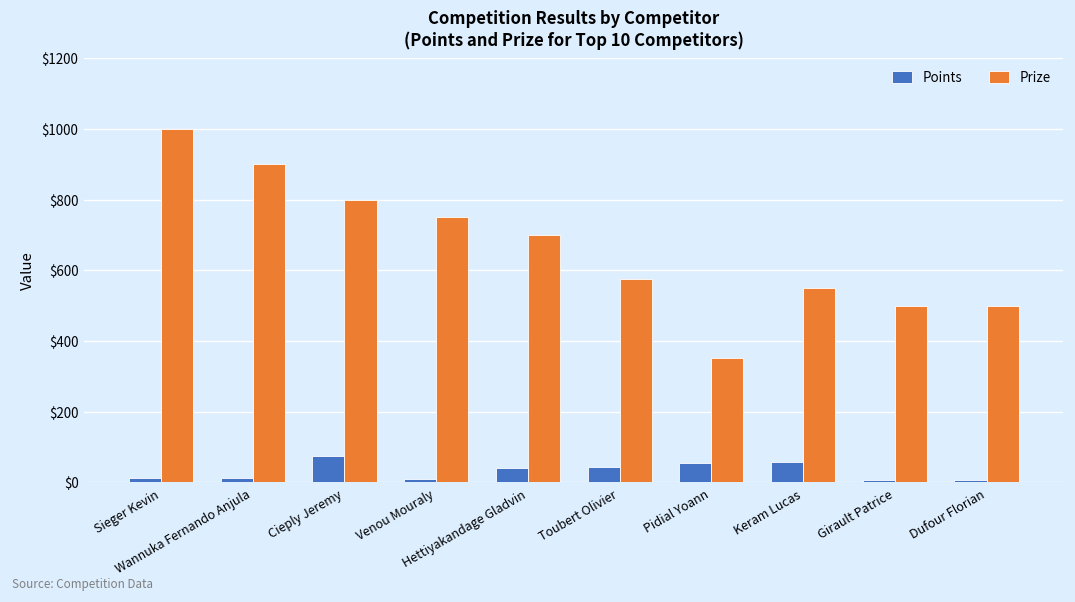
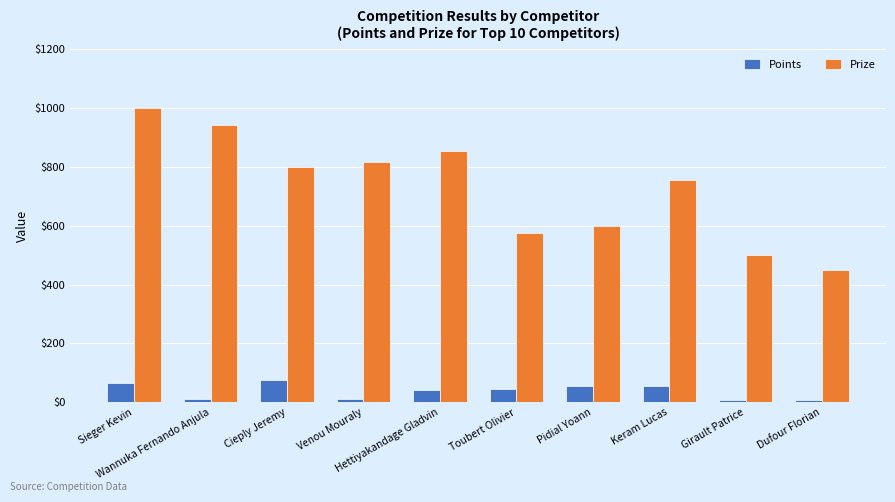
  {
    "Points": {
-     "Sieger Kevin": "$10",
+     "Sieger Kevin": "$70",
      "Wannuka Fernando Anjula": "$10",
      "Cieply Jeremy": "$80",
      "Venou Mouraly": "$10",
      "Hettiyakandage Gladvin": "$40",
      "Toubert Olivier": "$40",
      "Pidial Yoann": "$50",
      "Keram Lucas": "$60"
    },
    "Prize": {
      "Sieger Kevin": "$1000",
-     "Wannuka Fernando Anjula": "$900",
+     "Wannuka Fernando Anjula": "$940",
      "Cieply Jeremy": "$800",
-     "Venou Mouraly": "$750",
-     "Hettiyakandage Gladvin": "$700",
+     "Venou Mouraly": "$820",
+     "Hettiyakandage Gladvin": "$860",
      "Toubert Olivier": "$580",
-     "Pidial Yoann": "$350",
-     "Keram Lucas": "$550",
+     "Pidial Yoann": "$600",
+     "Keram Lucas": "$750",
      "Girault Patrice": "$500",
-     "Dufour Florian": "$500"
+     "Dufour Florian": "$450"
    }
  }
